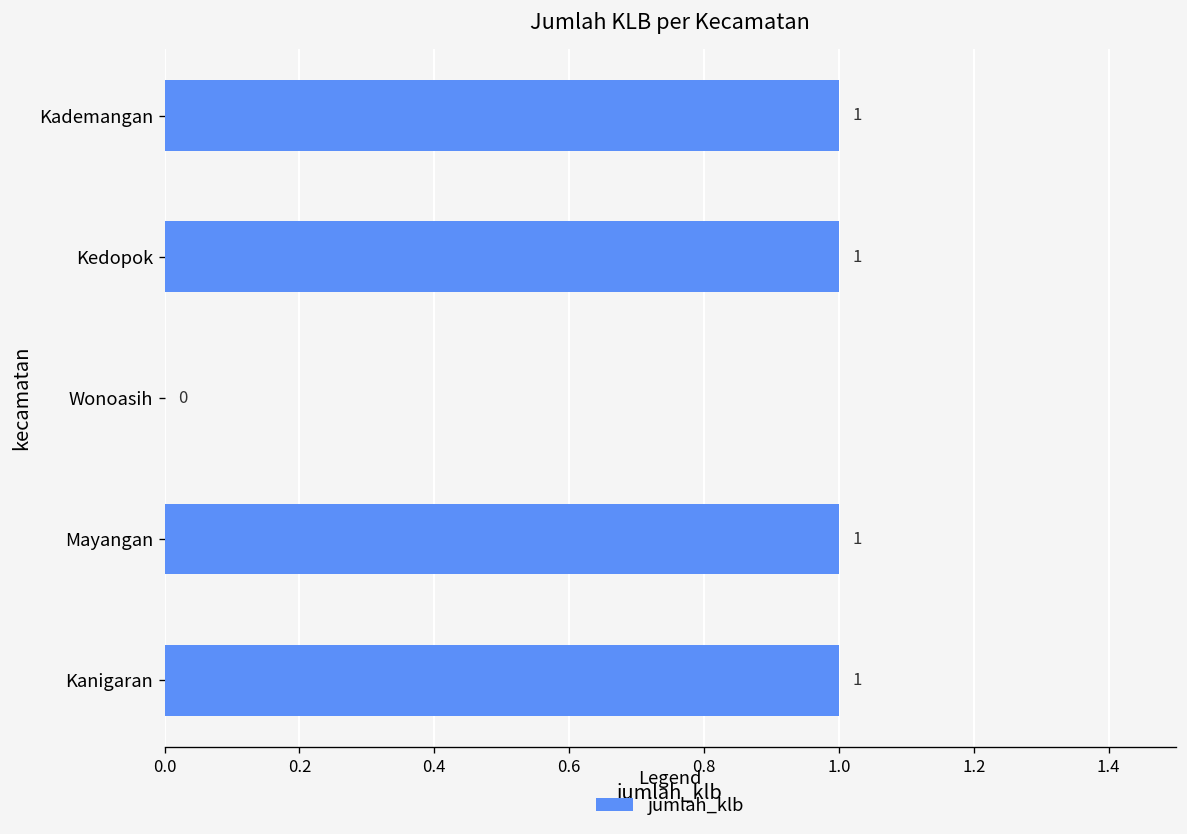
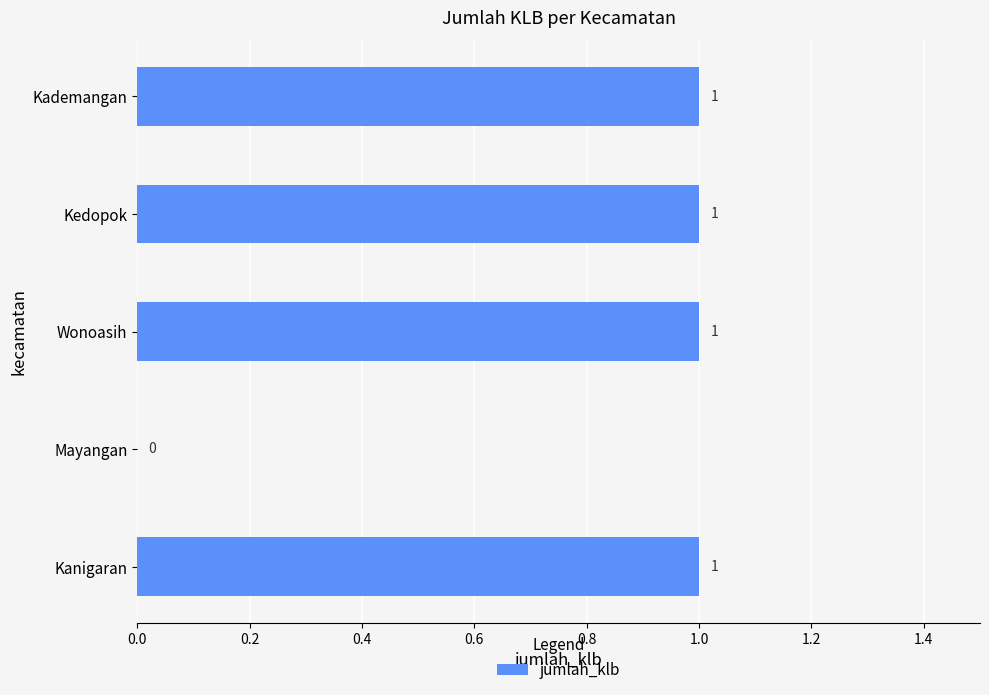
  {
    "Kademangan": 1,
    "Kedopok": 1,
-   "Wonoasih": 0,
-   "Mayangan": 1,
+   "Wonoasih": 1,
+   "Mayangan": 0,
    "Kanigaran": 1
  }
